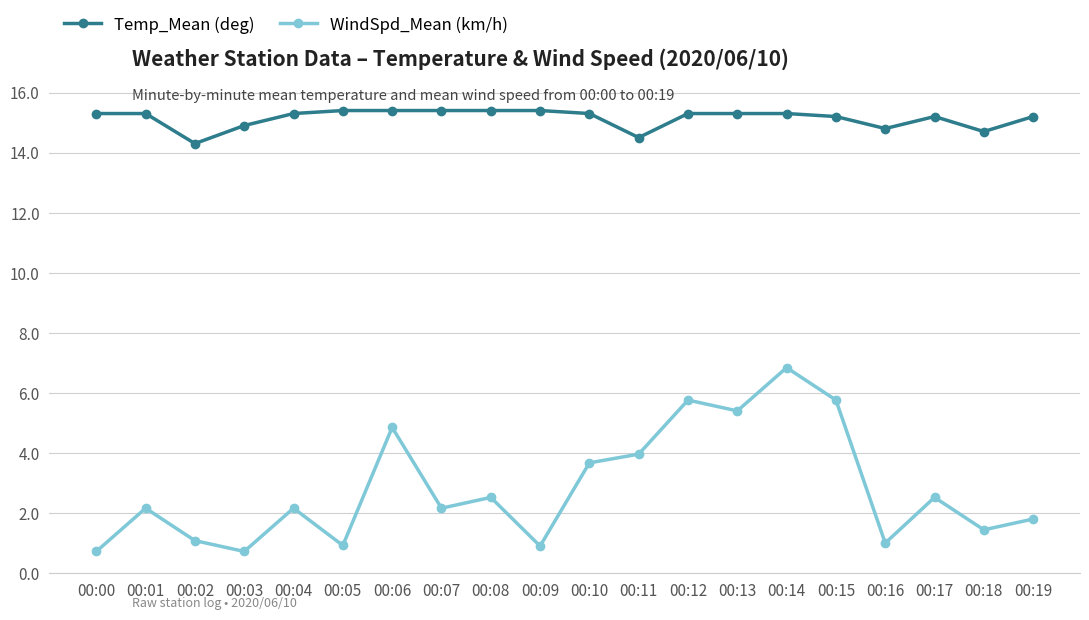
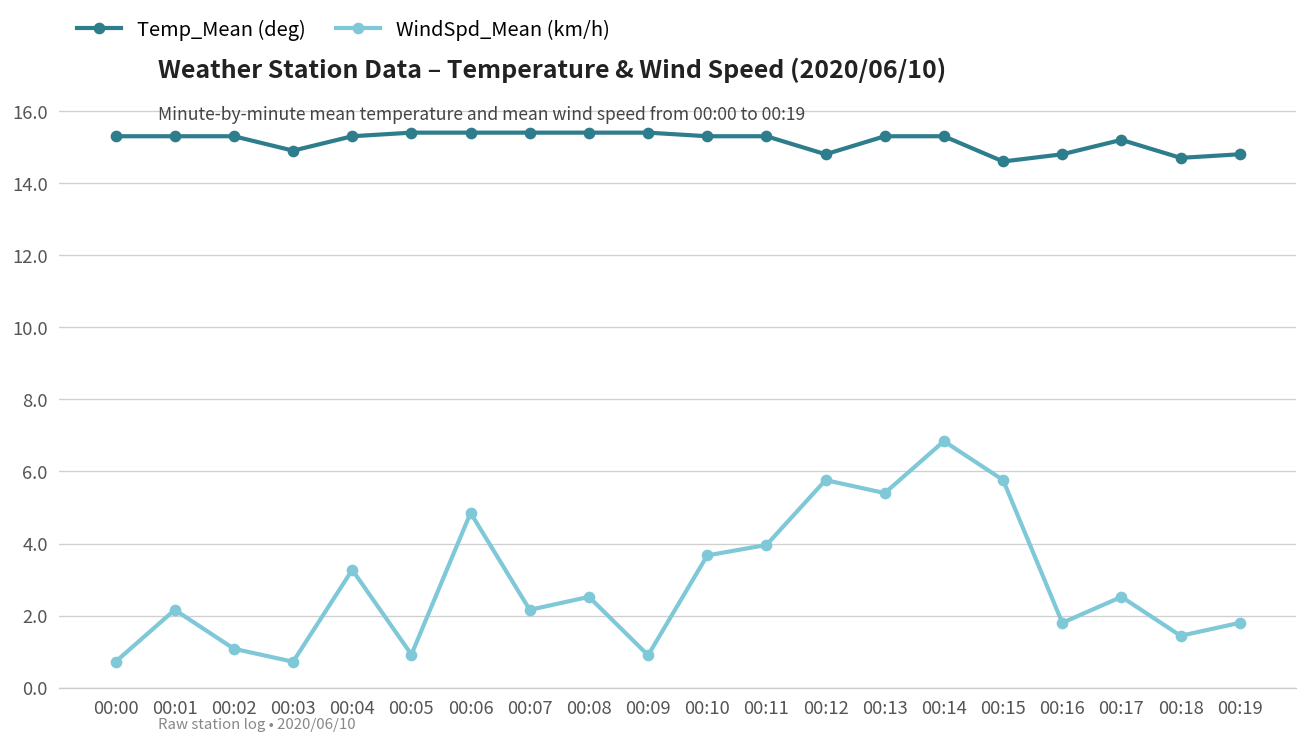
  {
    "Temp_Mean (deg)": {
      "00:00": 15.3,
      "00:01": 15.3,
-     "00:02": 14.3,
+     "00:02": 15.3,
      "00:03": 14.9,
      "00:04": 15.3,
      "00:05": 15.4,
      "00:06": 15.4,
      "00:07": 15.4,
      "00:08": 15.4,
      "00:09": 15.4,
      "00:10": 15.3,
-     "00:11": 14.5,
-     "00:12": 15.3,
+     "00:11": 15.3,
+     "00:12": 14.8,
      "00:13": 15.3,
      "00:14": 15.3,
-     "00:15": 15.2,
+     "00:15": 14.6,
      "00:16": 14.8,
      "00:17": 15.2,
      "00:18": 14.7,
-     "00:19": 15.2
+     "00:19": 14.8
    },
    "WindSpd_Mean (km/h)": {
      "00:00": 0.7,
      "00:01": 2.2,
      "00:02": 1.1,
      "00:03": 0.7,
-     "00:04": 2.2,
+     "00:04": 3.3,
      "00:05": 0.9,
      "00:06": 4.9,
      "00:07": 2.2,
      "00:08": 2.5,
      "00:09": 0.9,
      "00:10": 3.7,
      "00:11": 4.0,
      "00:12": 5.8,
      "00:13": 5.4,
      "00:14": 6.8,
      "00:15": 5.8,
-     "00:16": 1.0,
+     "00:16": 1.8,
      "00:17": 2.5,
      "00:18": 1.4,
      "00:19": 1.8
    }
  }
